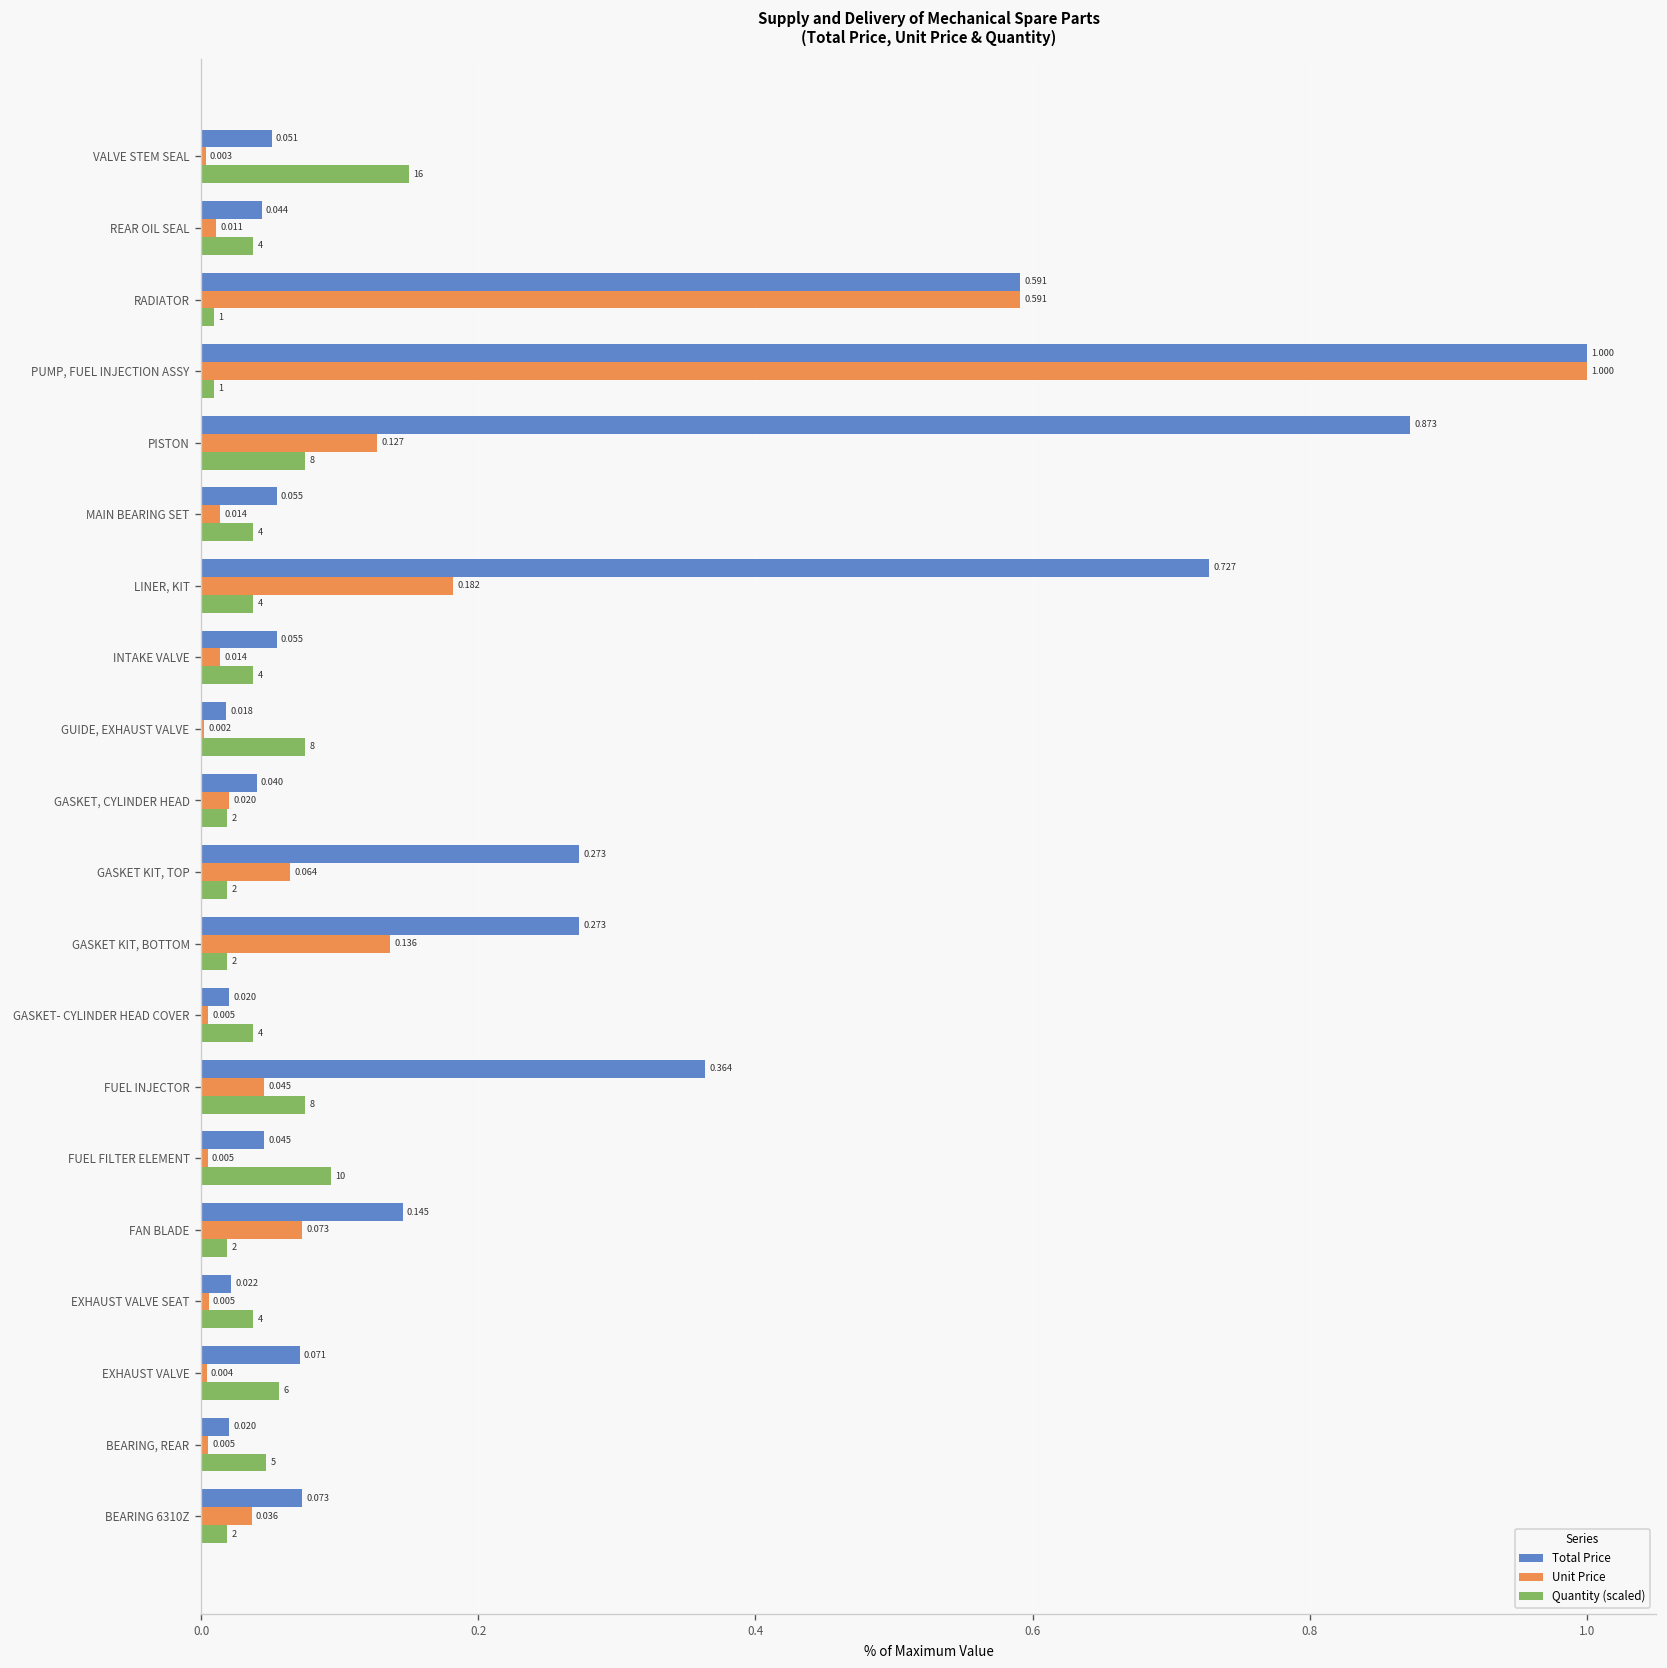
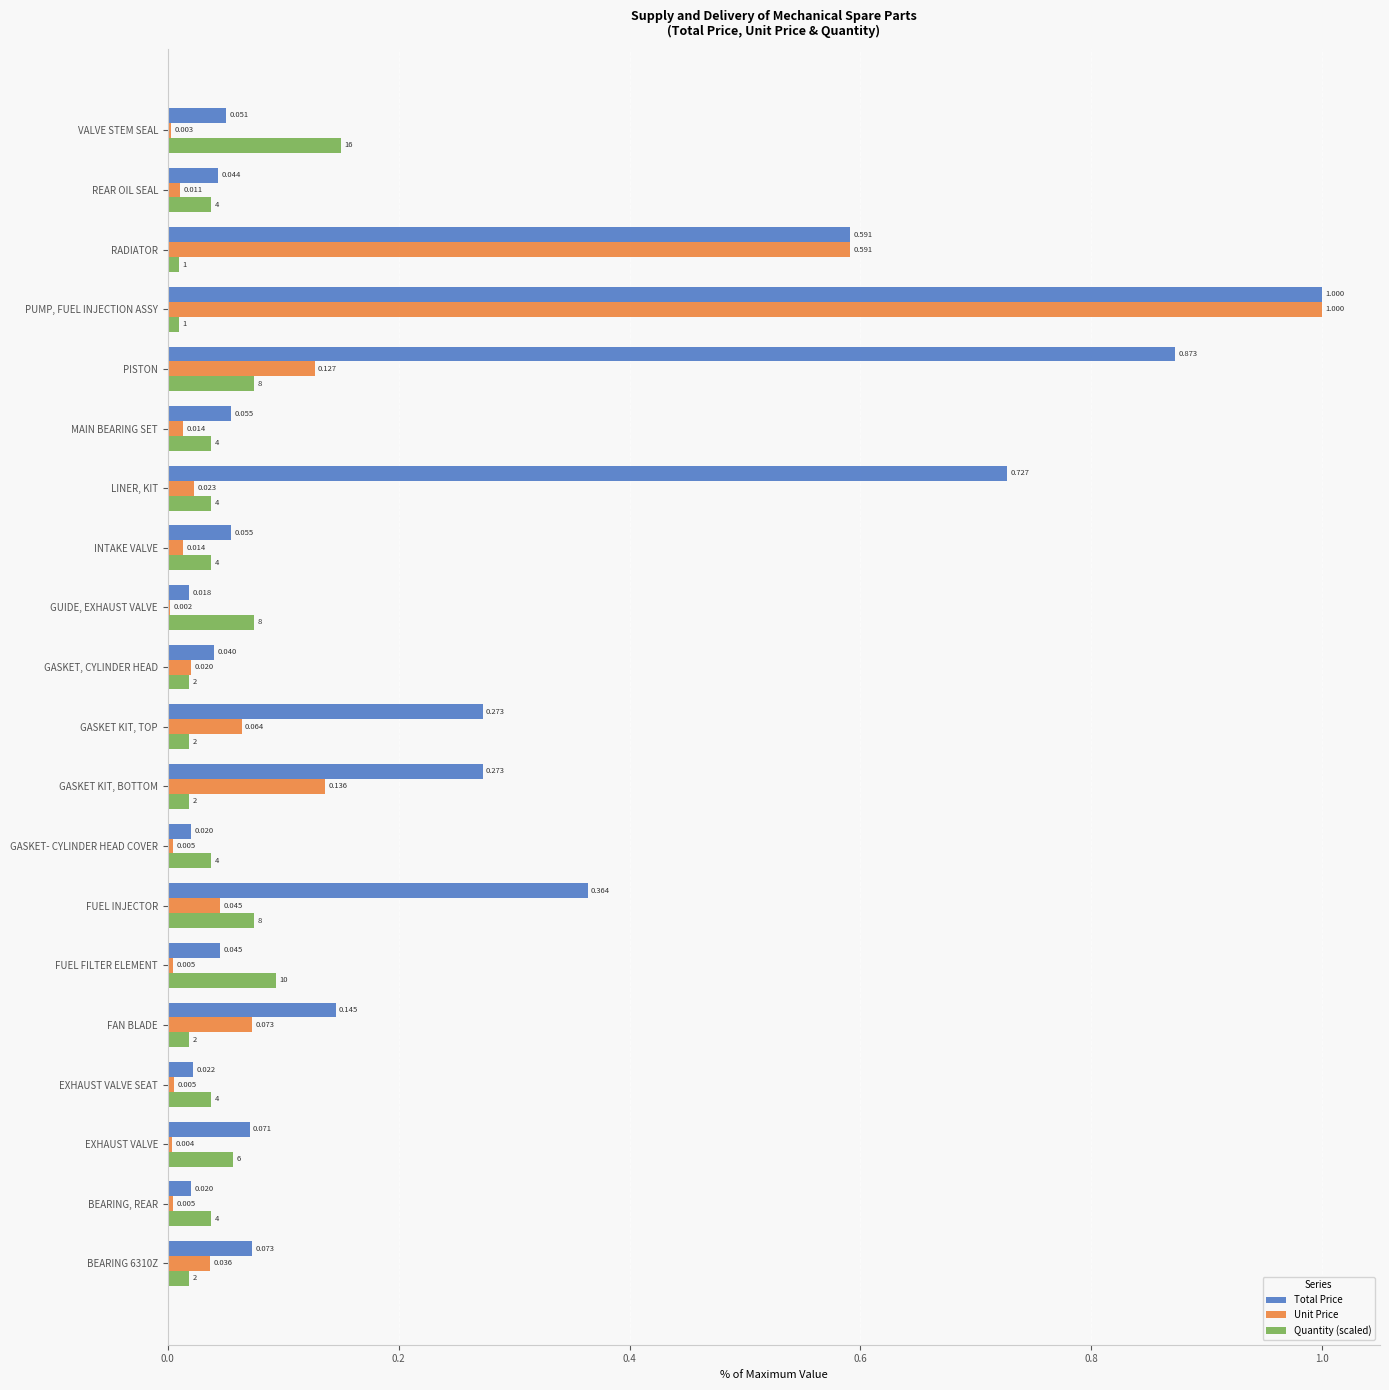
  {
    "Total Price": {
      "VALVE STEM SEAL": 0.051,
      "REAR OIL SEAL": 0.044,
      "RADIATOR": 0.591,
      "PUMP, FUEL INJECTION ASSY": 1.000,
      "PISTON": 0.873,
      "MAIN BEARING SET": 0.055,
      "LINER, KIT": 0.727,
      "INTAKE VALVE": 0.055,
      "GUIDE, EXHAUST VALVE": 0.018,
      "GASKET, CYLINDER HEAD": 0.040,
      "GASKET KIT, TOP": 0.273,
      "GASKET KIT, BOTTOM": 0.273,
      "GASKET- CYLINDER HEAD COVER": 0.020,
      "FUEL INJECTOR": 0.364,
      "FUEL FILTER ELEMENT": 0.045,
      "FAN BLADE": 0.145,
      "EXHAUST VALVE SEAT": 0.022,
      "EXHAUST VALVE": 0.071,
      "BEARING, REAR": 0.020,
      "BEARING 6310Z": 0.073
    },
    "Unit Price": {
      "VALVE STEM SEAL": 0.003,
      "REAR OIL SEAL": 0.011,
      "RADIATOR": 0.591,
      "PUMP, FUEL INJECTION ASSY": 1.000,
      "PISTON": 0.127,
      "MAIN BEARING SET": 0.014,
-     "LINER, KIT": 0.182,
+     "LINER, KIT": 0.023,
      "INTAKE VALVE": 0.014,
      "GUIDE, EXHAUST VALVE": 0.002,
      "GASKET, CYLINDER HEAD": 0.020,
      "GASKET KIT, TOP": 0.064,
      "GASKET KIT, BOTTOM": 0.136,
      "GASKET- CYLINDER HEAD COVER": 0.005,
      "FUEL INJECTOR": 0.045,
      "FUEL FILTER ELEMENT": 0.005,
      "FAN BLADE": 0.073,
      "EXHAUST VALVE SEAT": 0.005,
      "EXHAUST VALVE": 0.004,
      "BEARING, REAR": 0.005,
      "BEARING 6310Z": 0.036
    },
    "Quantity (scaled)": {
-     "BEARING, REAR": 5
+     "BEARING, REAR": 4
    }
  }
